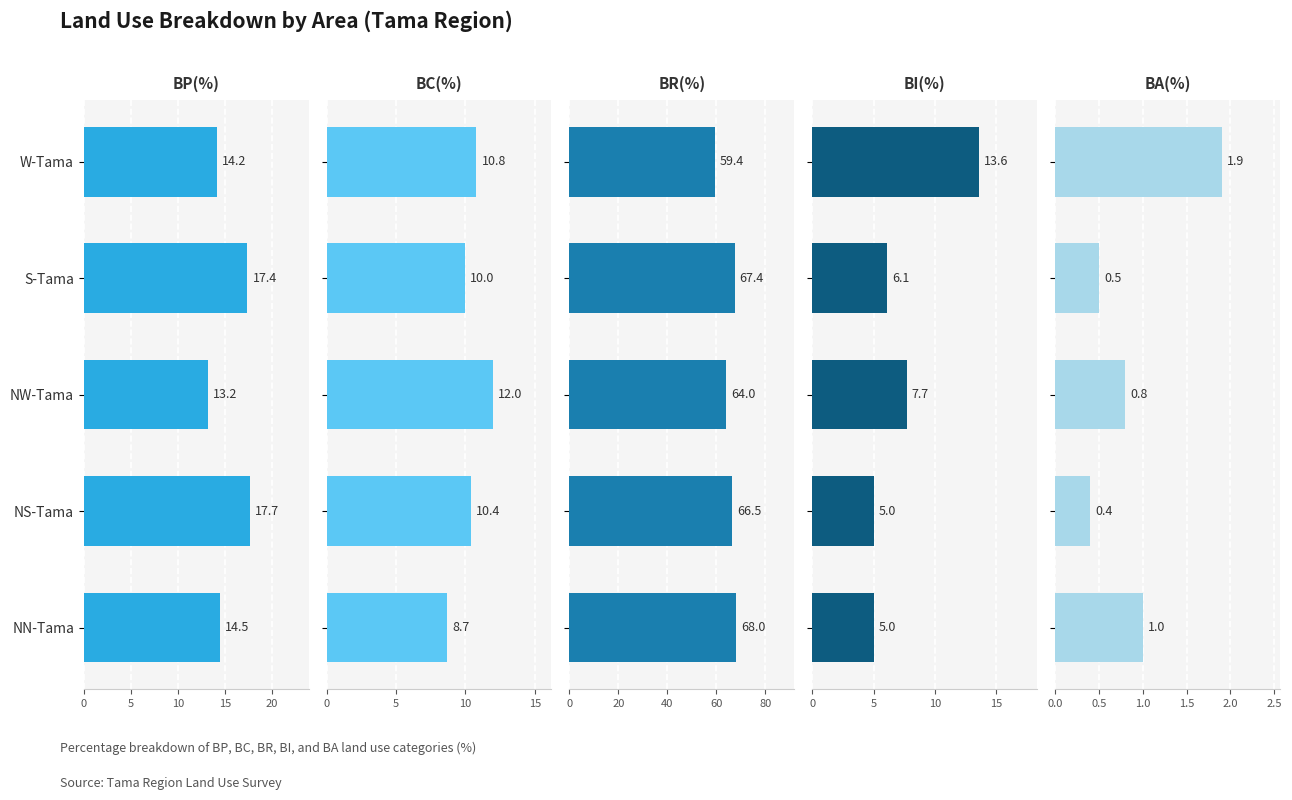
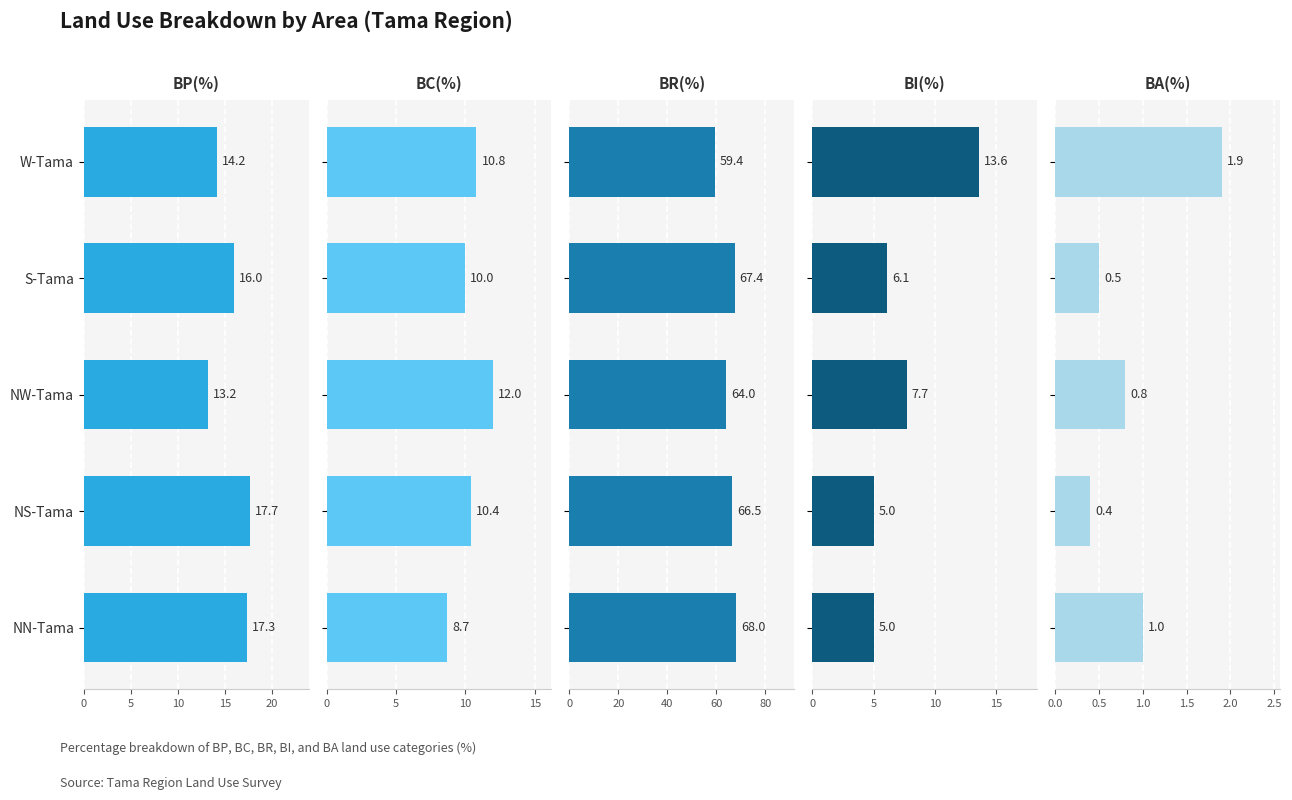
  {
    "BP(%)": {
      "W-Tama": 14.2,
-     "S-Tama": 17.4,
+     "S-Tama": 16.0,
      "NW-Tama": 13.2,
      "NS-Tama": 17.7,
-     "NN-Tama": 14.5
+     "NN-Tama": 17.3
    }
  }
